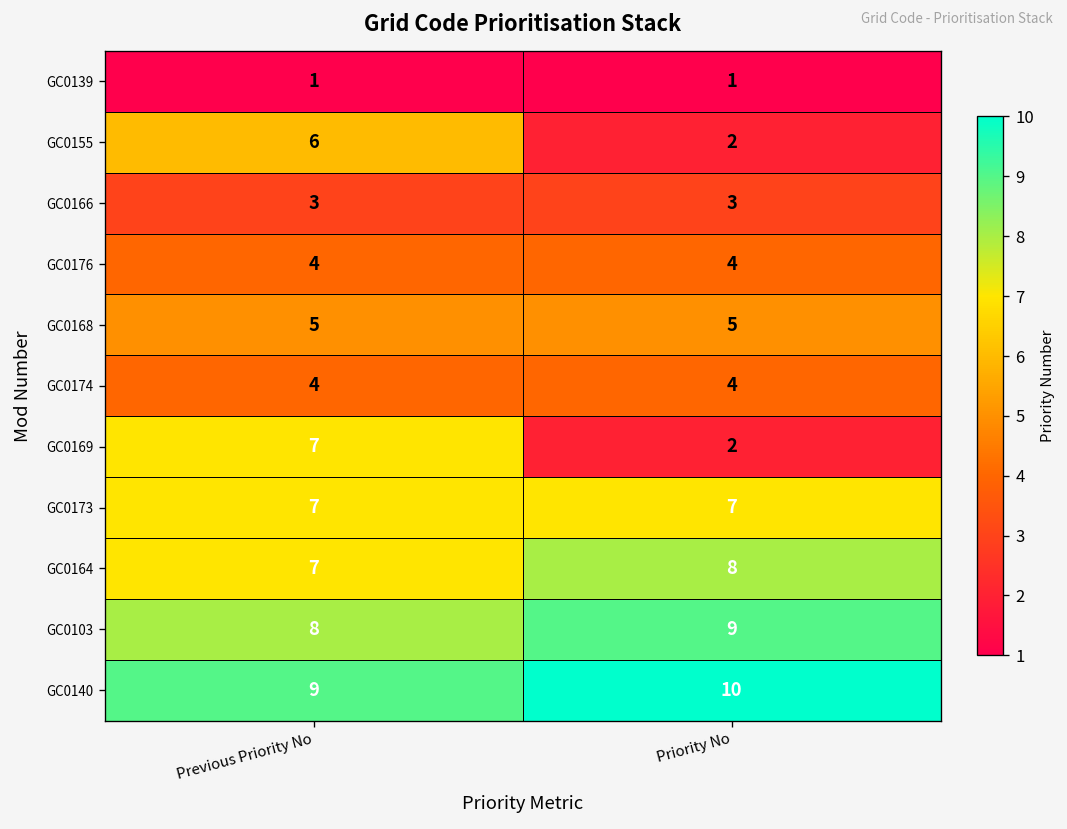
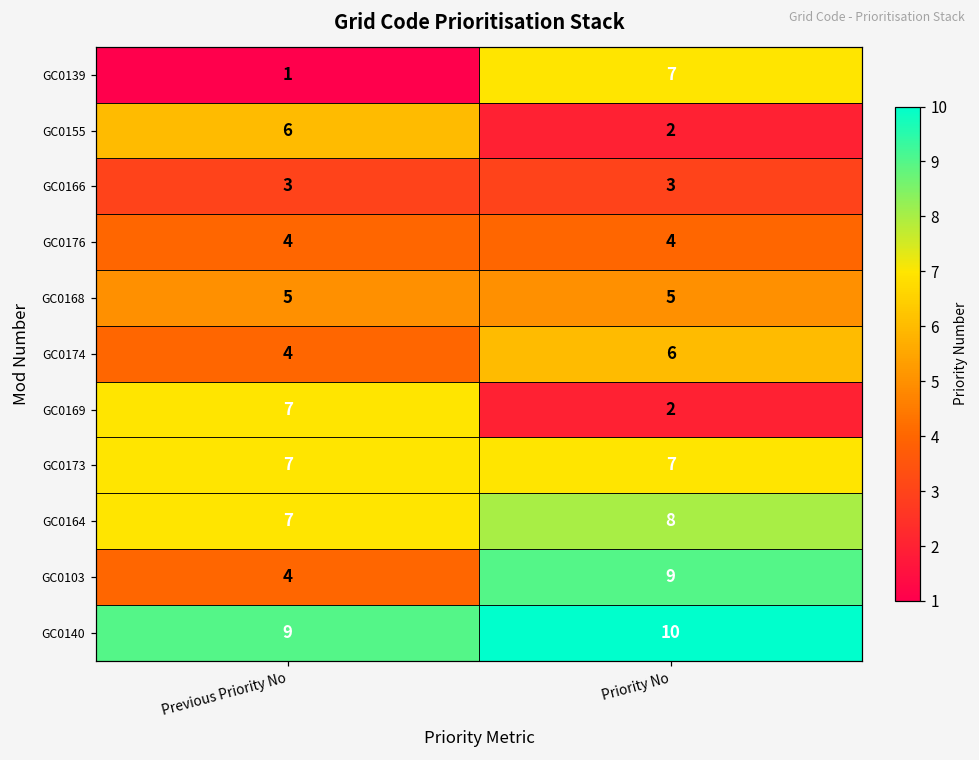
  {
    "GC0139": {
      "Previous Priority No": 1,
-     "Priority No": 1
+     "Priority No": 7
    },
    "GC0155": {
      "Previous Priority No": 6,
      "Priority No": 2
    },
    "GC0166": {
      "Previous Priority No": 3,
      "Priority No": 3
    },
    "GC0176": {
      "Previous Priority No": 4,
      "Priority No": 4
    },
    "GC0168": {
      "Previous Priority No": 5,
      "Priority No": 5
    },
    "GC0174": {
      "Previous Priority No": 4,
-     "Priority No": 4
+     "Priority No": 6
    },
    "GC0169": {
      "Previous Priority No": 7,
      "Priority No": 2
    },
    "GC0173": {
      "Previous Priority No": 7,
      "Priority No": 7
    },
    "GC0164": {
      "Previous Priority No": 7,
      "Priority No": 8
    },
    "GC0103": {
-     "Previous Priority No": 8,
+     "Previous Priority No": 4,
      "Priority No": 9
    },
    "GC0140": {
      "Previous Priority No": 9,
      "Priority No": 10
    }
  }
